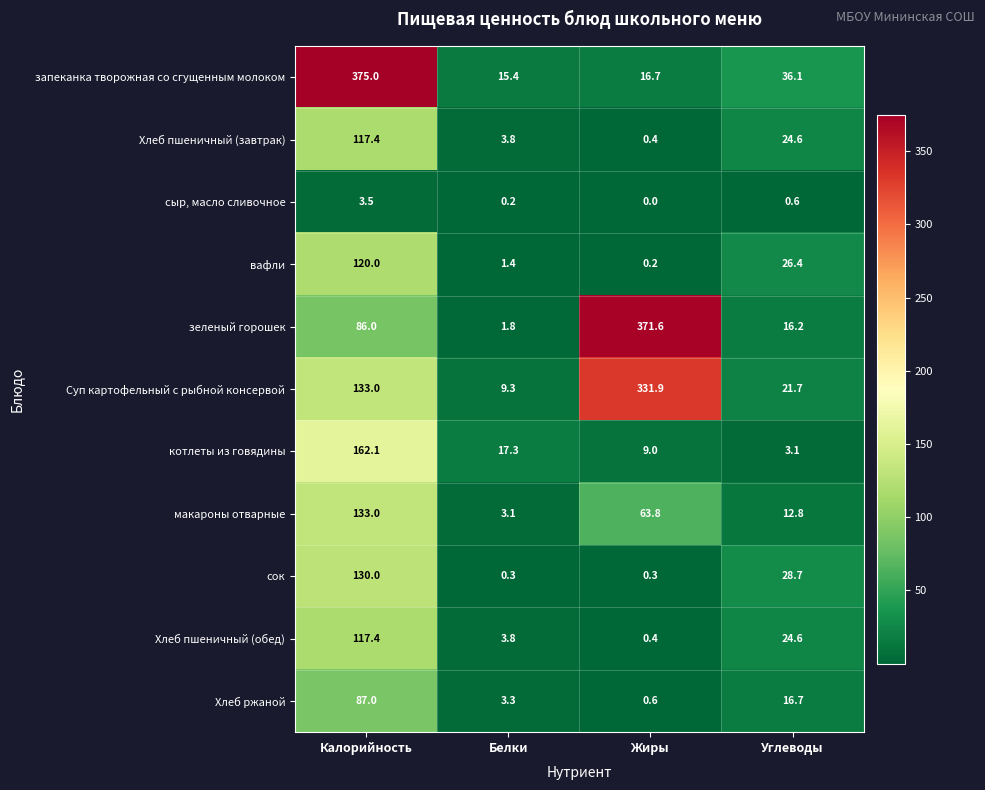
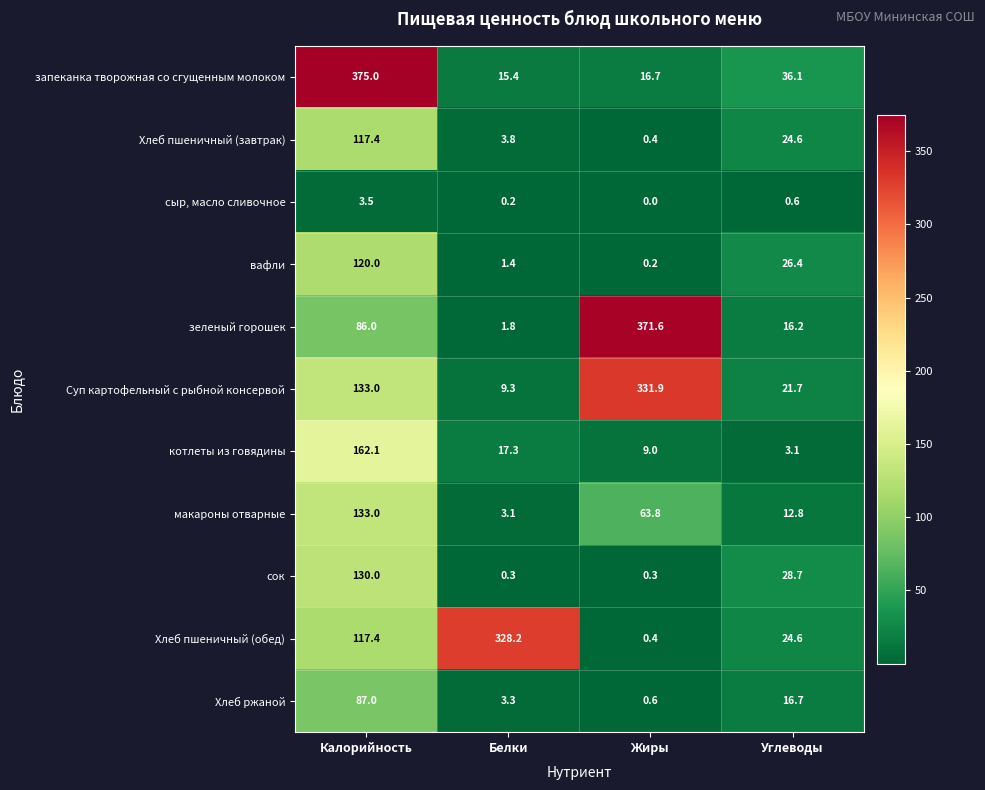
  {
    "запеканка творожная со сгущенным молоком": {
      "Калорийность": 375.0,
      "Белки": 15.4,
      "Жиры": 16.7,
      "Углеводы": 36.1
    },
    "Хлеб пшеничный (завтрак)": {
      "Калорийность": 117.4,
      "Белки": 3.8,
      "Жиры": 0.4,
      "Углеводы": 24.6
    },
    "сыр, масло сливочное": {
      "Калорийность": 3.5,
      "Белки": 0.2,
      "Жиры": 0.0,
      "Углеводы": 0.6
    },
    "вафли": {
      "Калорийность": 120.0,
      "Белки": 1.4,
      "Жиры": 0.2,
      "Углеводы": 26.4
    },
    "зеленый горошек": {
      "Калорийность": 86.0,
      "Белки": 1.8,
      "Жиры": 371.6,
      "Углеводы": 16.2
    },
    "Суп картофельный с рыбной консервой": {
      "Калорийность": 133.0,
      "Белки": 9.3,
      "Жиры": 331.9,
      "Углеводы": 21.7
    },
    "котлеты из говядины": {
      "Калорийность": 162.1,
      "Белки": 17.3,
      "Жиры": 9.0,
      "Углеводы": 3.1
    },
    "макароны отварные": {
      "Калорийность": 133.0,
      "Белки": 3.1,
      "Жиры": 63.8,
      "Углеводы": 12.8
    },
    "сок": {
      "Калорийность": 130.0,
      "Белки": 0.3,
      "Жиры": 0.3,
      "Углеводы": 28.7
    },
    "Хлеб пшеничный (обед)": {
      "Калорийность": 117.4,
-     "Белки": 3.8,
+     "Белки": 328.2,
      "Жиры": 0.4,
      "Углеводы": 24.6
    },
    "Хлеб ржаной": {
      "Калорийность": 87.0,
      "Белки": 3.3,
      "Жиры": 0.6,
      "Углеводы": 16.7
    }
  }
